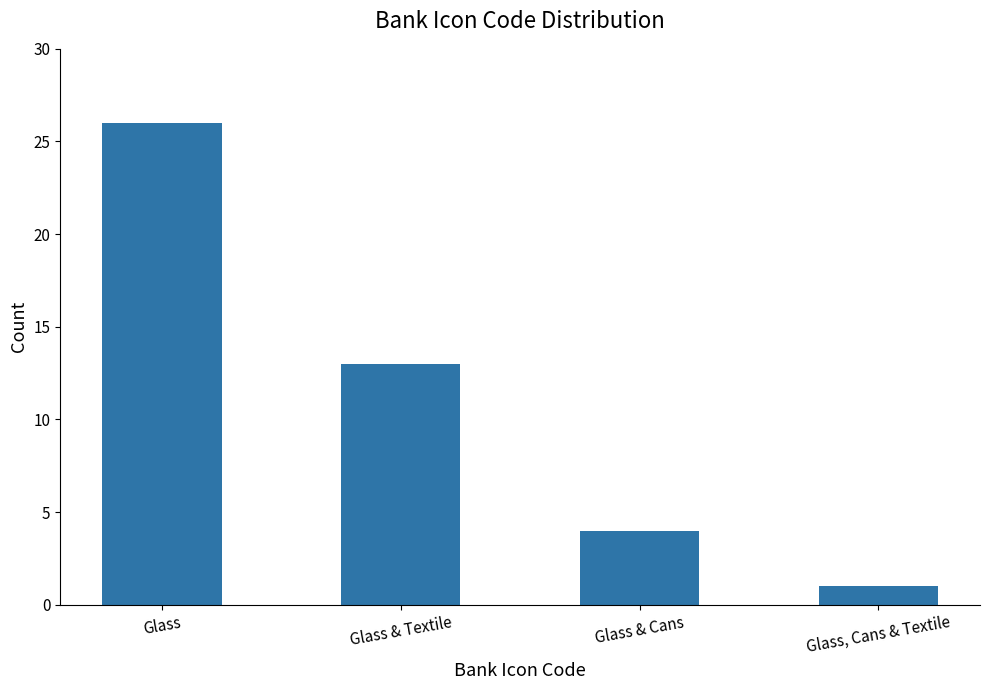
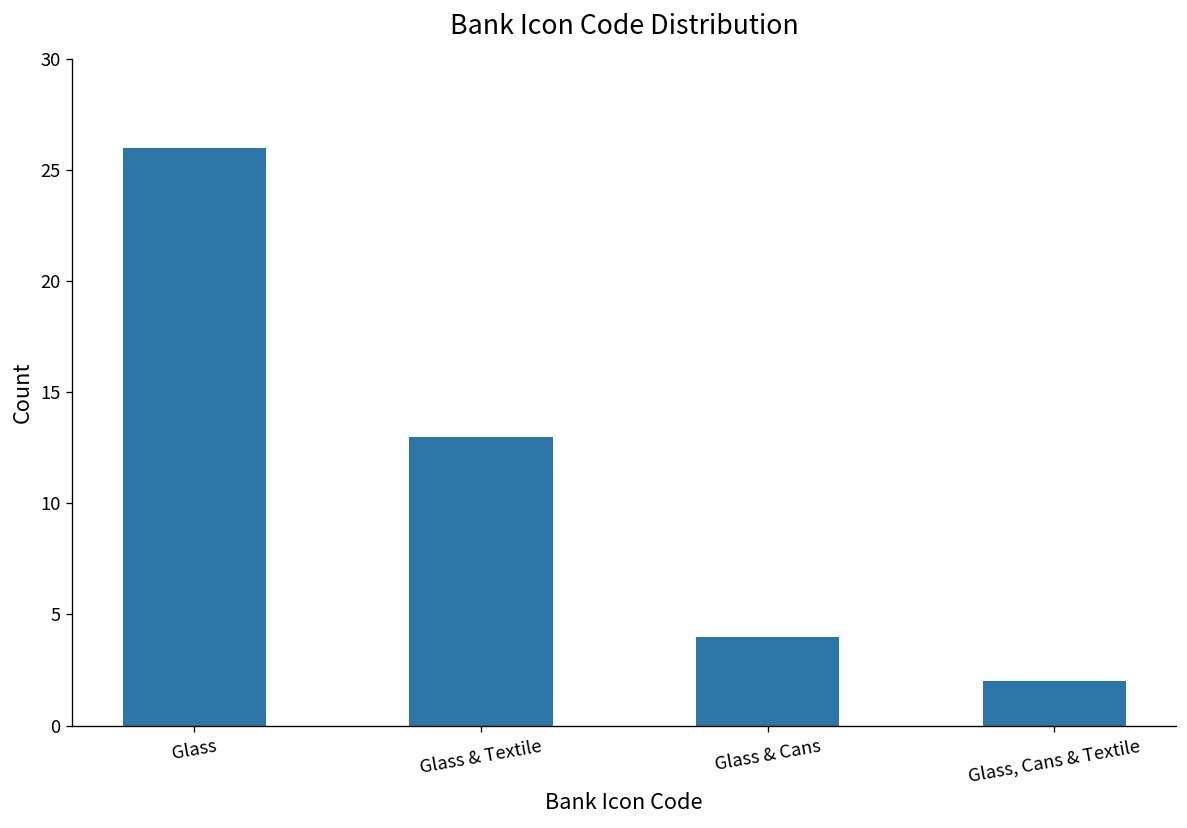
  {
    "Glass": 26,
    "Glass & Textile": 13,
    "Glass & Cans": 4,
-   "Glass, Cans & Textile": 1
+   "Glass, Cans & Textile": 2
  }
